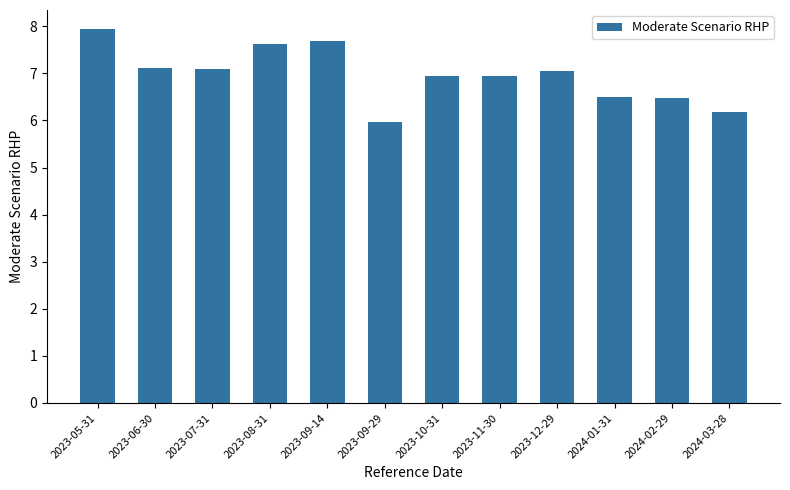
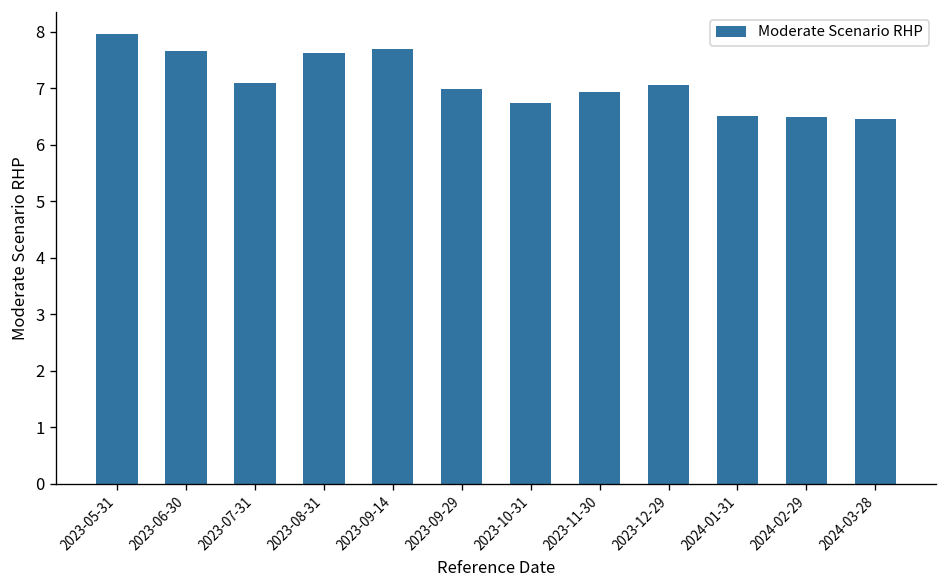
  {
    "2023-05-31": 7.9,
-   "2023-06-30": 7.1,
+   "2023-06-30": 7.7,
    "2023-07-31": 7.1,
    "2023-08-31": 7.6,
    "2023-09-14": 7.7,
-   "2023-09-29": 6.0,
-   "2023-10-31": 6.9,
+   "2023-09-29": 7.0,
+   "2023-10-31": 6.7,
    "2023-11-30": 6.9,
    "2023-12-29": 7.1,
    "2024-01-31": 6.5,
    "2024-02-29": 6.5,
-   "2024-03-28": 6.2
+   "2024-03-28": 6.5
  }
